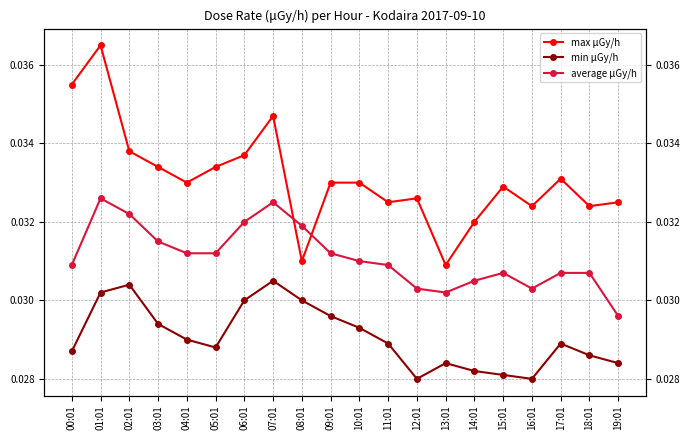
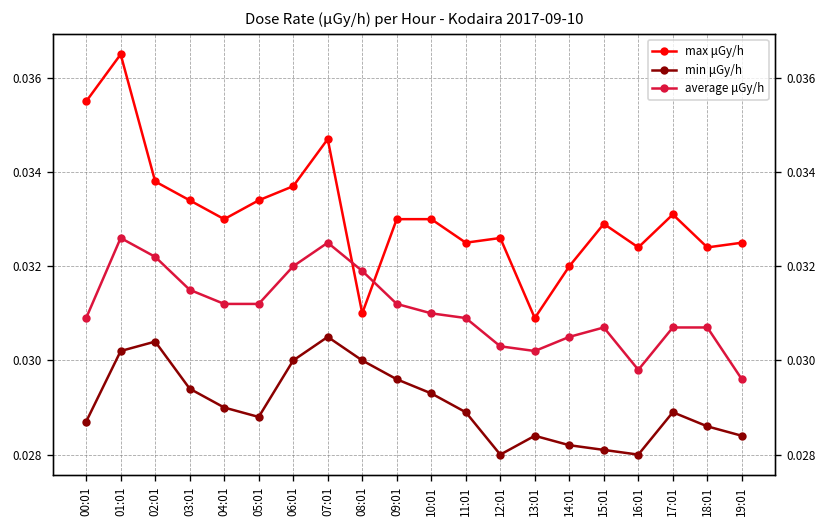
  {
    "max μGy/h": {
      "00:01": 0.0355,
      "01:01": 0.0365,
      "02:01": 0.0338,
      "03:01": 0.0334,
      "04:01": 0.0330,
      "05:01": 0.0334,
      "06:01": 0.0337,
      "07:01": 0.0347,
      "08:01": 0.0310,
      "09:01": 0.0330,
      "10:01": 0.0330,
      "11:01": 0.0325,
      "12:01": 0.0326,
      "13:01": 0.0309,
      "14:01": 0.0320,
      "15:01": 0.0329,
      "16:01": 0.0324,
      "17:01": 0.0331,
      "18:01": 0.0324,
      "19:01": 0.0325
    },
    "min μGy/h": {
      "00:01": 0.0287,
      "01:01": 0.0302,
      "02:01": 0.0304,
      "03:01": 0.0294,
      "04:01": 0.0290,
      "05:01": 0.0288,
      "06:01": 0.0300,
      "07:01": 0.0305,
      "08:01": 0.0300,
      "09:01": 0.0296,
      "10:01": 0.0293,
      "11:01": 0.0289,
      "12:01": 0.0280,
      "13:01": 0.0284,
      "14:01": 0.0282,
      "15:01": 0.0281,
      "16:01": 0.0280,
      "17:01": 0.0289,
      "18:01": 0.0286,
      "19:01": 0.0284
    },
    "average μGy/h": {
      "00:01": 0.0309,
      "01:01": 0.0326,
      "02:01": 0.0322,
      "03:01": 0.0315,
      "04:01": 0.0312,
      "05:01": 0.0312,
      "06:01": 0.0320,
      "07:01": 0.0325,
      "08:01": 0.0319,
      "09:01": 0.0312,
      "10:01": 0.0310,
      "11:01": 0.0309,
      "12:01": 0.0303,
      "13:01": 0.0302,
      "14:01": 0.0305,
      "15:01": 0.0307,
-     "16:01": 0.0303,
+     "16:01": 0.0298,
      "17:01": 0.0307,
      "18:01": 0.0307,
      "19:01": 0.0296
    }
  }
